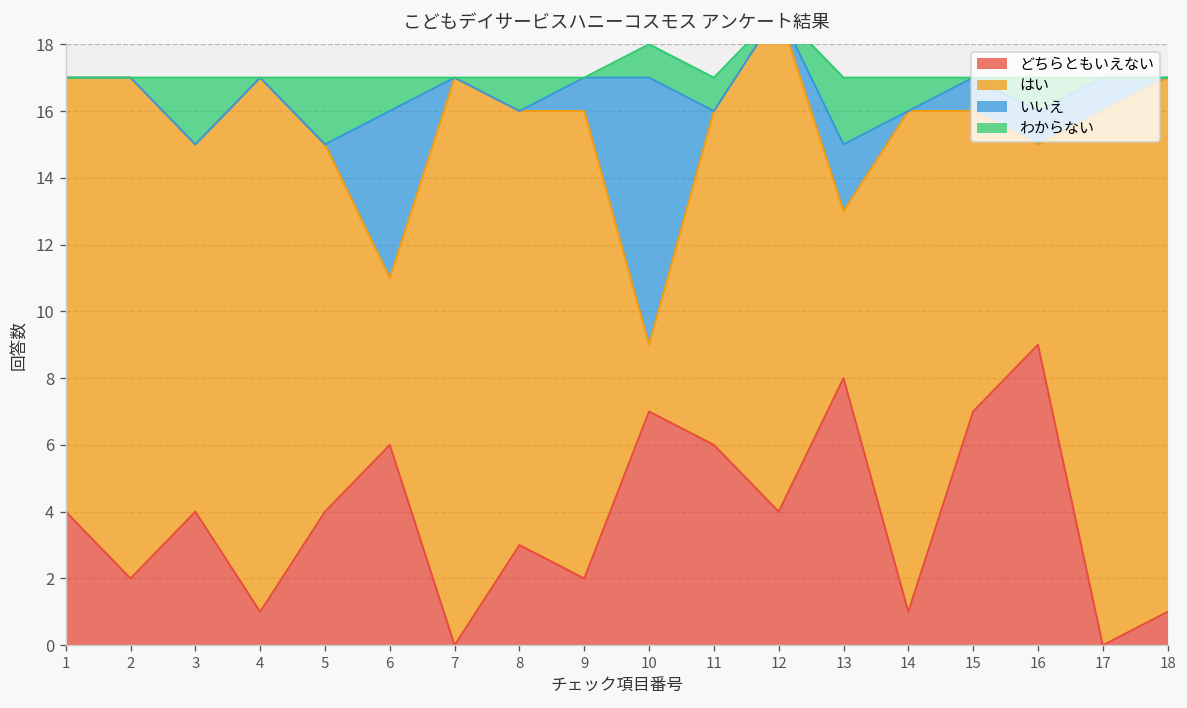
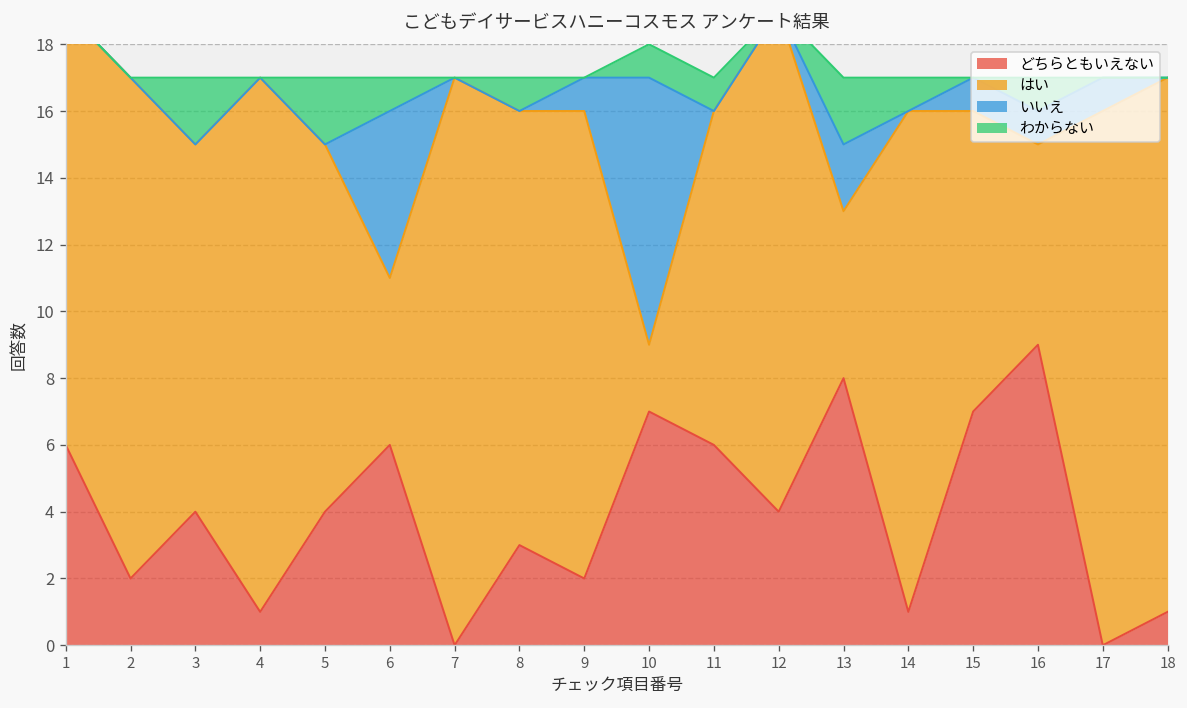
  {
    "どちらともいえない": {
-     "1": 4,
+     "1": 6,
      "2": 2,
      "3": 4,
      "4": 1,
      "5": 4,
      "6": 6,
      "7": 0,
      "8": 3,
      "9": 2,
      "10": 7,
      "11": 6,
      "12": 4,
      "13": 8,
      "14": 1,
      "15": 7,
      "16": 9,
      "17": 0,
      "18": 1
    },
    "はい": {
      "6": 5,
      "9": 14,
      "10": 2,
      "13": 5
    },
    "いいえ": {
      "6": 5,
      "10": 8,
      "13": 2
    },
    "わからない": {
      "3": 2,
      "5": 2,
      "6": 1,
      "8": 1,
      "10": 1,
      "11": 1,
      "13": 2,
      "14": 1
    }
  }
